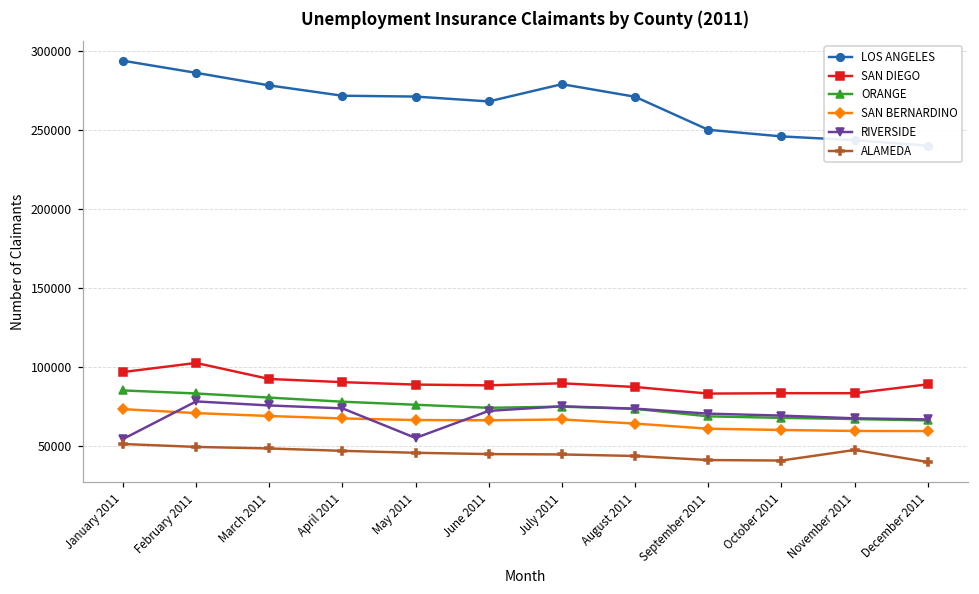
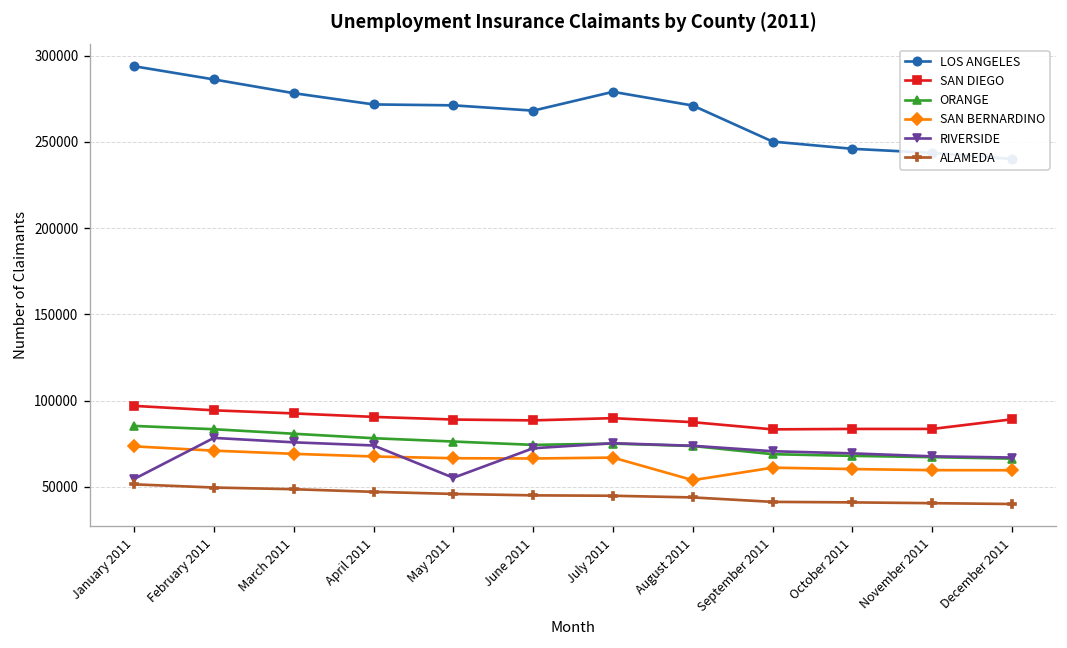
  {
    "LOS ANGELES": {
      "January 2011": 294000,
      "February 2011": 286000,
      "March 2011": 278000,
      "April 2011": 272000,
      "May 2011": 271000,
      "June 2011": 268000,
      "July 2011": 279000,
      "August 2011": 271000,
      "September 2011": 250000,
      "October 2011": 246000
    },
    "SAN DIEGO": {
      "January 2011": 97000,
-     "February 2011": 103000,
+     "February 2011": 94000,
      "March 2011": 93000,
      "April 2011": 91000,
      "May 2011": 89000,
      "June 2011": 89000,
      "July 2011": 90000,
      "August 2011": 88000,
      "September 2011": 83000,
      "October 2011": 84000,
      "November 2011": 84000,
      "December 2011": 89000
    },
    "ORANGE": {
      "January 2011": 85000,
      "February 2011": 83000,
      "March 2011": 81000,
      "April 2011": 78000,
      "May 2011": 76000,
      "June 2011": 74000
    },
    "SAN BERNARDINO": {
      "January 2011": 74000,
      "February 2011": 71000,
      "March 2011": 69000,
      "April 2011": 68000,
      "May 2011": 67000,
      "June 2011": 67000,
      "July 2011": 67000,
-     "August 2011": 64000,
+     "August 2011": 54000,
      "September 2011": 61000,
      "October 2011": 60000,
      "November 2011": 60000,
      "December 2011": 60000
    },
    "RIVERSIDE": {
      "January 2011": 55000,
      "February 2011": 78000,
      "March 2011": 76000,
      "April 2011": 74000,
      "May 2011": 55000,
      "June 2011": 72000
    },
    "ALAMEDA": {
      "January 2011": 52000,
      "February 2011": 50000,
      "March 2011": 49000,
      "April 2011": 47000,
      "May 2011": 46000,
      "June 2011": 45000,
      "July 2011": 45000,
      "August 2011": 44000,
      "September 2011": 41000,
      "October 2011": 41000,
-     "November 2011": 48000,
+     "November 2011": 41000,
      "December 2011": 40000
    }
  }
